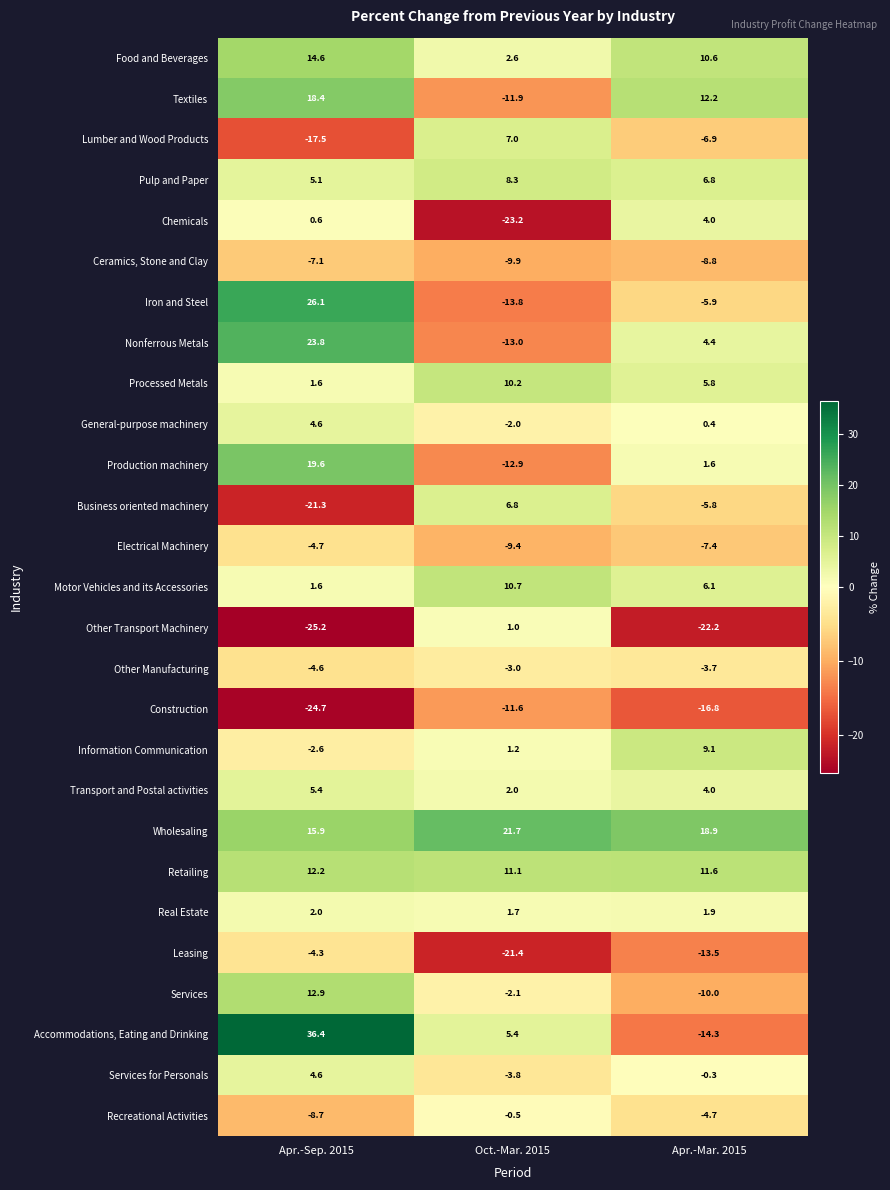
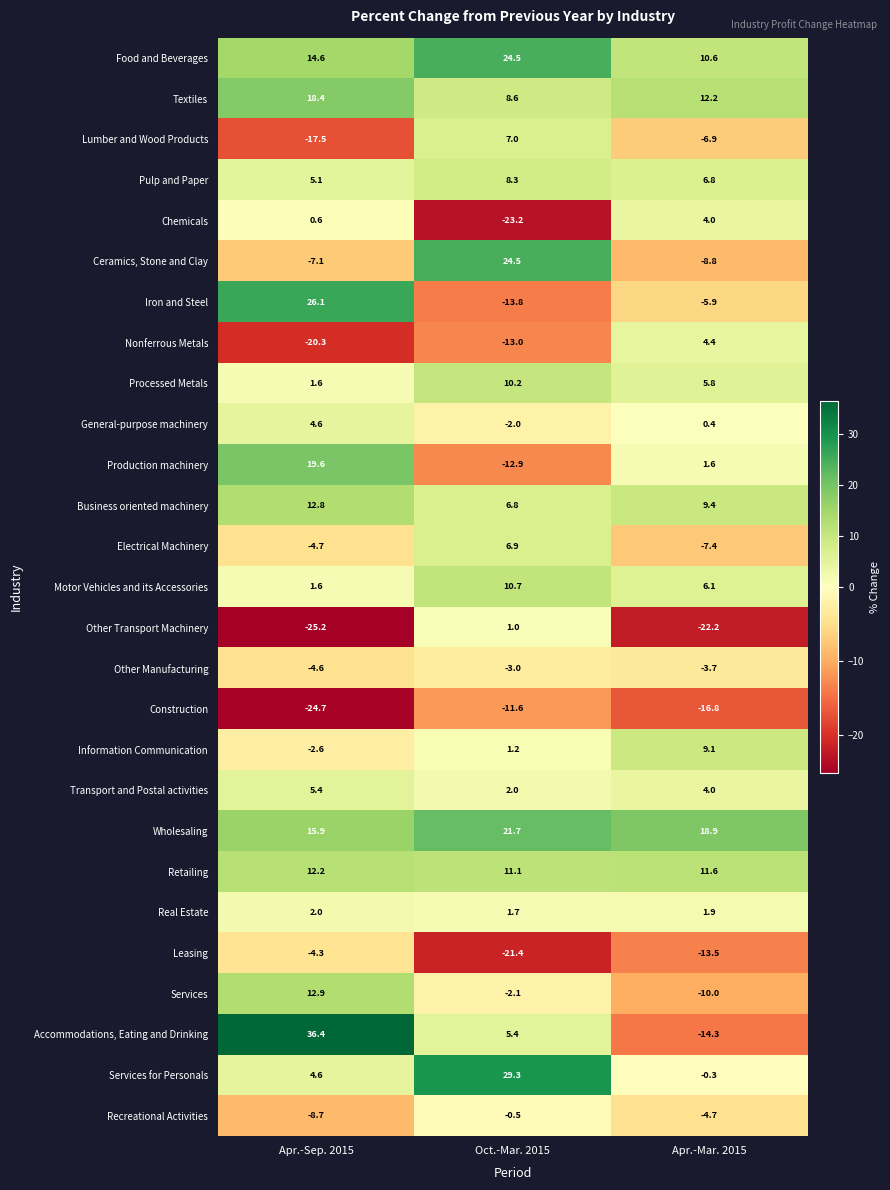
  {
    "Food and Beverages": {
      "Apr.-Sep. 2015": 14.6,
-     "Oct.-Mar. 2015": 2.6,
+     "Oct.-Mar. 2015": 24.5,
      "Apr.-Mar. 2015": 10.6
    },
    "Textiles": {
      "Apr.-Sep. 2015": 18.4,
-     "Oct.-Mar. 2015": -11.9,
+     "Oct.-Mar. 2015": 8.6,
      "Apr.-Mar. 2015": 12.2
    },
    "Lumber and Wood Products": {
      "Apr.-Sep. 2015": -17.5,
      "Oct.-Mar. 2015": 7.0,
      "Apr.-Mar. 2015": -6.9
    },
    "Pulp and Paper": {
      "Apr.-Sep. 2015": 5.1,
      "Oct.-Mar. 2015": 8.3,
      "Apr.-Mar. 2015": 6.8
    },
    "Chemicals": {
      "Apr.-Sep. 2015": 0.6,
      "Oct.-Mar. 2015": -23.2,
      "Apr.-Mar. 2015": 4.0
    },
    "Ceramics, Stone and Clay": {
      "Apr.-Sep. 2015": -7.1,
-     "Oct.-Mar. 2015": -9.9,
+     "Oct.-Mar. 2015": 24.5,
      "Apr.-Mar. 2015": -8.8
    },
    "Iron and Steel": {
      "Apr.-Sep. 2015": 26.1,
      "Oct.-Mar. 2015": -13.8,
      "Apr.-Mar. 2015": -5.9
    },
    "Nonferrous Metals": {
-     "Apr.-Sep. 2015": 23.8,
+     "Apr.-Sep. 2015": -20.3,
      "Oct.-Mar. 2015": -13.0,
      "Apr.-Mar. 2015": 4.4
    },
    "Processed Metals": {
      "Apr.-Sep. 2015": 1.6,
      "Oct.-Mar. 2015": 10.2,
      "Apr.-Mar. 2015": 5.8
    },
    "General-purpose machinery": {
      "Apr.-Sep. 2015": 4.6,
      "Oct.-Mar. 2015": -2.0,
      "Apr.-Mar. 2015": 0.4
    },
    "Production machinery": {
      "Apr.-Sep. 2015": 19.6,
      "Oct.-Mar. 2015": -12.9,
      "Apr.-Mar. 2015": 1.6
    },
    "Business oriented machinery": {
-     "Apr.-Sep. 2015": -21.3,
+     "Apr.-Sep. 2015": 12.8,
      "Oct.-Mar. 2015": 6.8,
-     "Apr.-Mar. 2015": -5.8
+     "Apr.-Mar. 2015": 9.4
    },
    "Electrical Machinery": {
      "Apr.-Sep. 2015": -4.7,
-     "Oct.-Mar. 2015": -9.4,
+     "Oct.-Mar. 2015": 6.9,
      "Apr.-Mar. 2015": -7.4
    },
    "Motor Vehicles and its Accessories": {
      "Apr.-Sep. 2015": 1.6,
      "Oct.-Mar. 2015": 10.7,
      "Apr.-Mar. 2015": 6.1
    },
    "Other Transport Machinery": {
      "Apr.-Sep. 2015": -25.2,
      "Oct.-Mar. 2015": 1.0,
      "Apr.-Mar. 2015": -22.2
    },
    "Other Manufacturing": {
      "Apr.-Sep. 2015": -4.6,
      "Oct.-Mar. 2015": -3.0,
      "Apr.-Mar. 2015": -3.7
    },
    "Construction": {
      "Apr.-Sep. 2015": -24.7,
      "Oct.-Mar. 2015": -11.6,
      "Apr.-Mar. 2015": -16.8
    },
    "Information Communication": {
      "Apr.-Sep. 2015": -2.6,
      "Oct.-Mar. 2015": 1.2,
      "Apr.-Mar. 2015": 9.1
    },
    "Transport and Postal activities": {
      "Apr.-Sep. 2015": 5.4,
      "Oct.-Mar. 2015": 2.0,
      "Apr.-Mar. 2015": 4.0
    },
    "Wholesaling": {
      "Apr.-Sep. 2015": 15.9,
      "Oct.-Mar. 2015": 21.7,
      "Apr.-Mar. 2015": 18.9
    },
    "Retailing": {
      "Apr.-Sep. 2015": 12.2,
      "Oct.-Mar. 2015": 11.1,
      "Apr.-Mar. 2015": 11.6
    },
    "Real Estate": {
      "Apr.-Sep. 2015": 2.0,
      "Oct.-Mar. 2015": 1.7,
      "Apr.-Mar. 2015": 1.9
    },
    "Leasing": {
      "Apr.-Sep. 2015": -4.3,
      "Oct.-Mar. 2015": -21.4,
      "Apr.-Mar. 2015": -13.5
    },
    "Services": {
      "Apr.-Sep. 2015": 12.9,
      "Oct.-Mar. 2015": -2.1,
      "Apr.-Mar. 2015": -10.0
    },
    "Accommodations, Eating and Drinking": {
      "Apr.-Sep. 2015": 36.4,
      "Oct.-Mar. 2015": 5.4,
      "Apr.-Mar. 2015": -14.3
    },
    "Services for Personals": {
      "Apr.-Sep. 2015": 4.6,
-     "Oct.-Mar. 2015": -3.8,
+     "Oct.-Mar. 2015": 29.3,
      "Apr.-Mar. 2015": -0.3
    },
    "Recreational Activities": {
      "Apr.-Sep. 2015": -8.7,
      "Oct.-Mar. 2015": -0.5,
      "Apr.-Mar. 2015": -4.7
    }
  }
